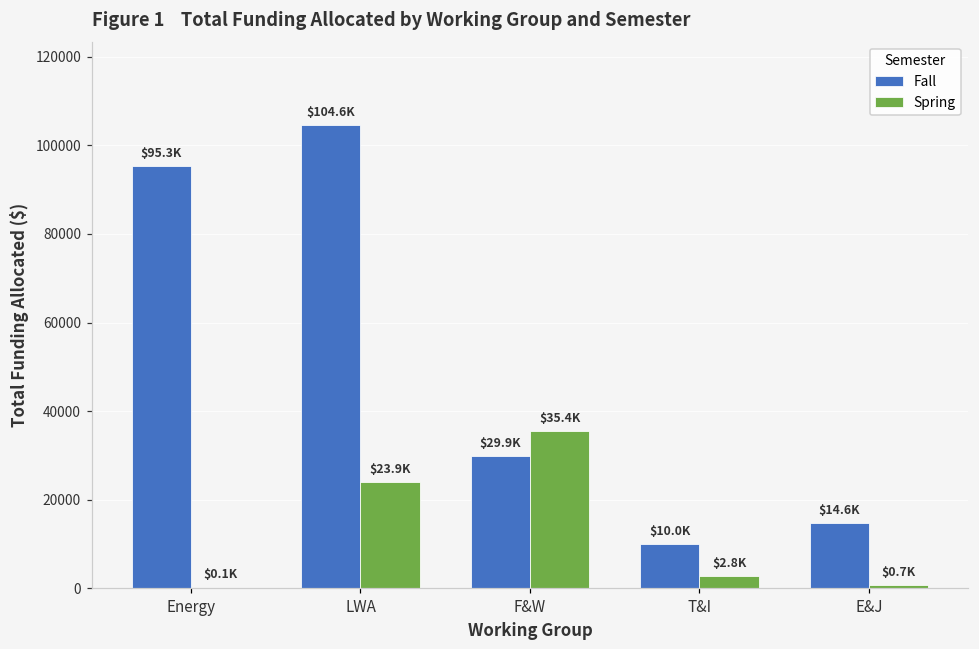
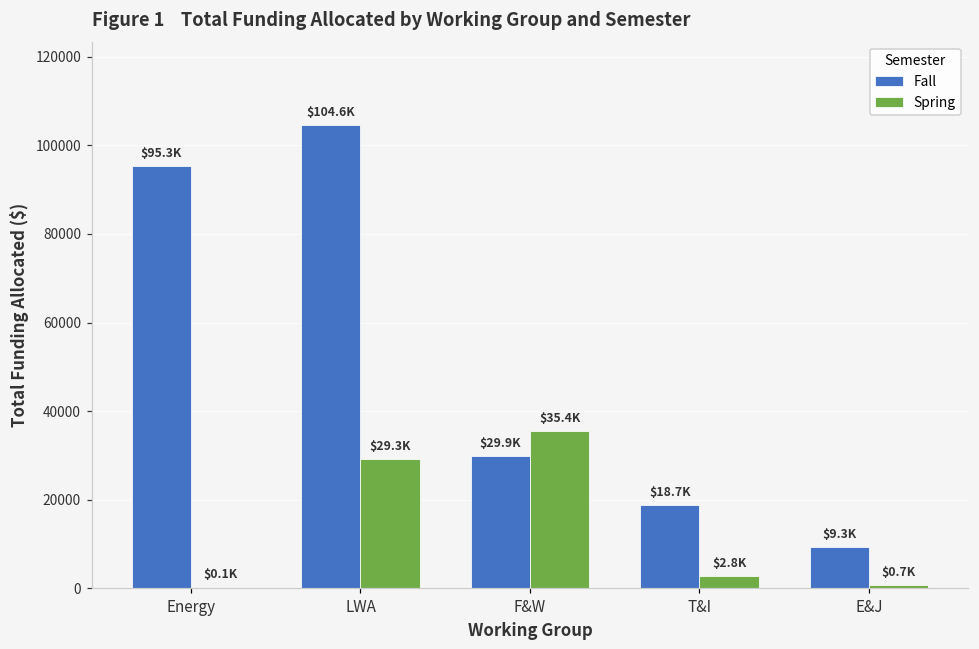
  {
    "Fall": {
      "Energy": "$95.3K",
      "LWA": "$104.6K",
      "F&W": "$29.9K",
-     "T&I": "$10.0K",
-     "E&J": "$14.6K"
+     "T&I": "$18.7K",
+     "E&J": "$9.3K"
    },
    "Spring": {
      "Energy": "$0.1K",
-     "LWA": "$23.9K",
+     "LWA": "$29.3K",
      "F&W": "$35.4K",
      "T&I": "$2.8K",
      "E&J": "$0.7K"
    }
  }
